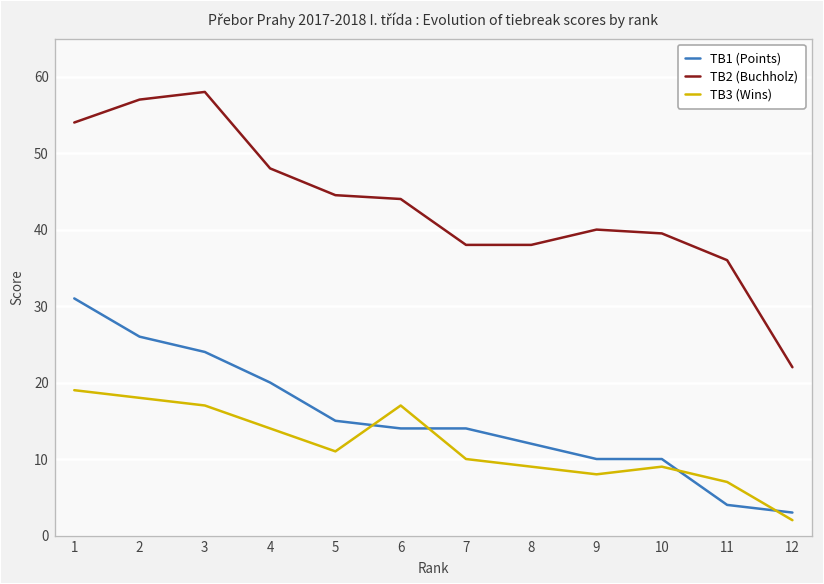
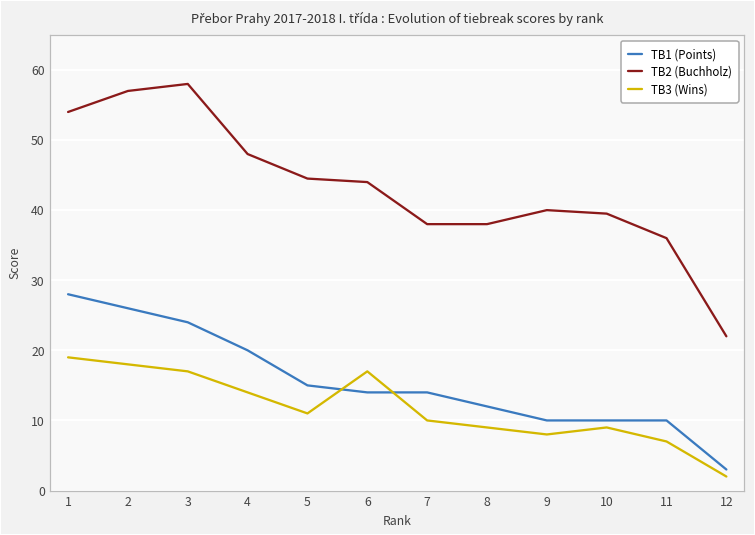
  {
    "TB1 (Points)": {
-     "1": 31,
+     "1": 28,
      "2": 26,
      "3": 24,
      "4": 20,
      "5": 15,
      "6": 14,
      "7": 14,
      "8": 12,
      "9": 10,
      "10": 10,
-     "11": 4,
+     "11": 10,
      "12": 3
    },
    "TB2 (Buchholz)": {
      "1": 54,
      "2": 57,
      "3": 58,
      "4": 48,
      "5": 45,
      "6": 44,
      "7": 38,
      "8": 38,
      "9": 40,
      "10": 40,
      "11": 36,
      "12": 22
    },
    "TB3 (Wins)": {
      "1": 19,
      "2": 18,
      "3": 17,
      "4": 14,
      "5": 11,
      "6": 17,
      "7": 10,
      "8": 9,
      "9": 8,
      "10": 9,
      "11": 7,
      "12": 2
    }
  }
